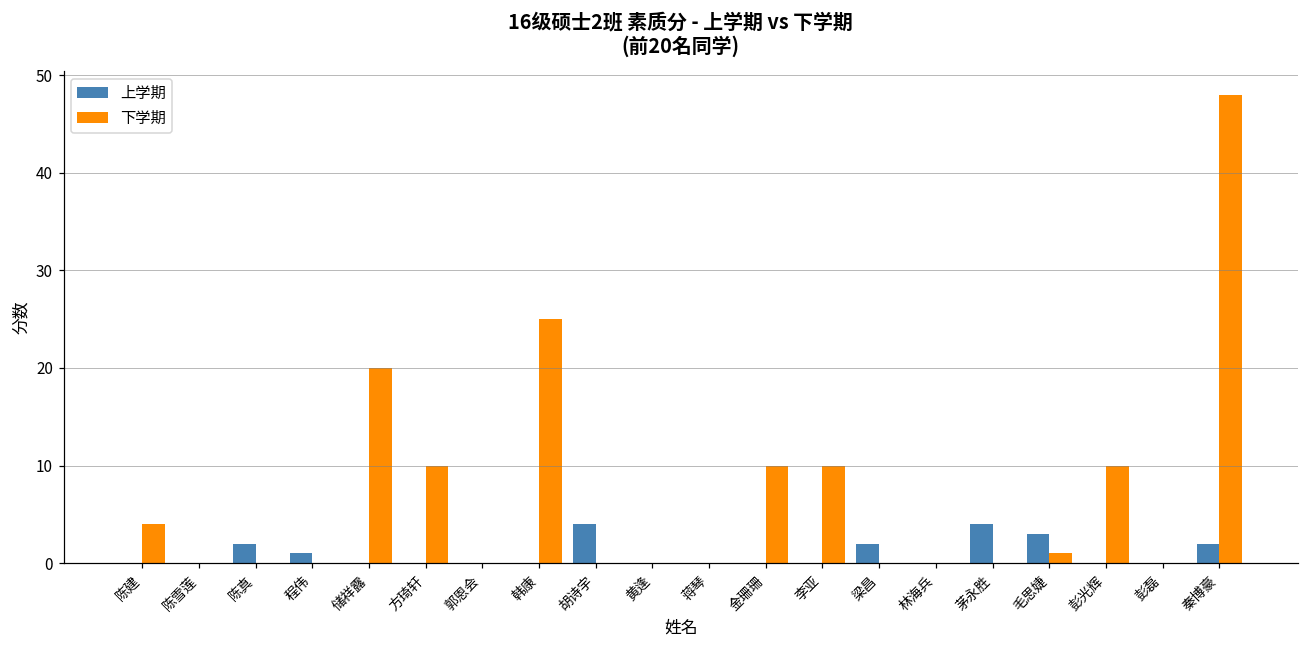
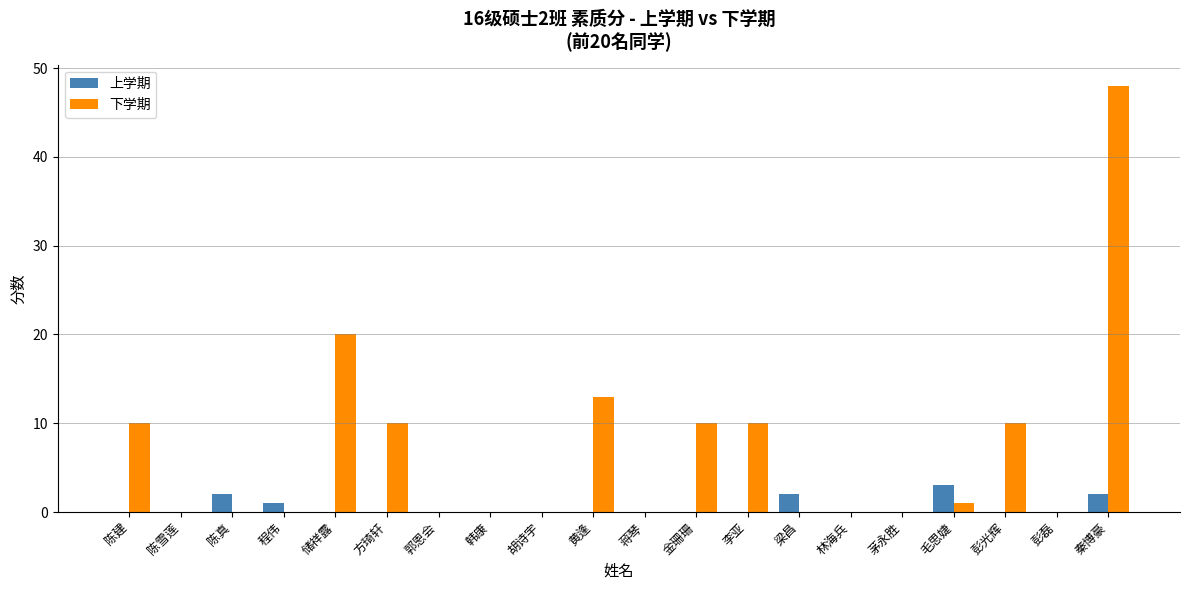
  {
    "上学期": {
      "陈建": 0,
      "陈雪莲": 0,
      "陈真": 2,
      "程伟": 1,
      "储祥露": 0,
      "方琦轩": 0,
      "郭恩会": 0,
      "韩康": 0,
-     "胡诗宇": 4,
+     "胡诗宇": 0,
      "黄逢": 0,
      "蒋琴": 0,
      "金珊珊": 0,
      "李亚": 0,
      "梁昌": 2,
      "林海兵": 0,
-     "茅永胜": 4,
+     "茅永胜": 0,
      "毛思婕": 3,
      "彭光辉": 0,
      "彭磊": 0,
      "秦博豪": 2
    },
    "下学期": {
-     "陈建": 4,
+     "陈建": 10,
      "陈雪莲": 0,
      "陈真": 0,
      "程伟": 0,
      "储祥露": 20,
      "方琦轩": 10,
      "郭恩会": 0,
-     "韩康": 25,
+     "韩康": 0,
      "胡诗宇": 0,
-     "黄逢": 0,
+     "黄逢": 13,
      "蒋琴": 0,
      "金珊珊": 10,
      "李亚": 10,
      "梁昌": 0,
      "林海兵": 0,
      "茅永胜": 0,
      "毛思婕": 1,
      "彭光辉": 10,
      "彭磊": 0,
      "秦博豪": 48
    }
  }
